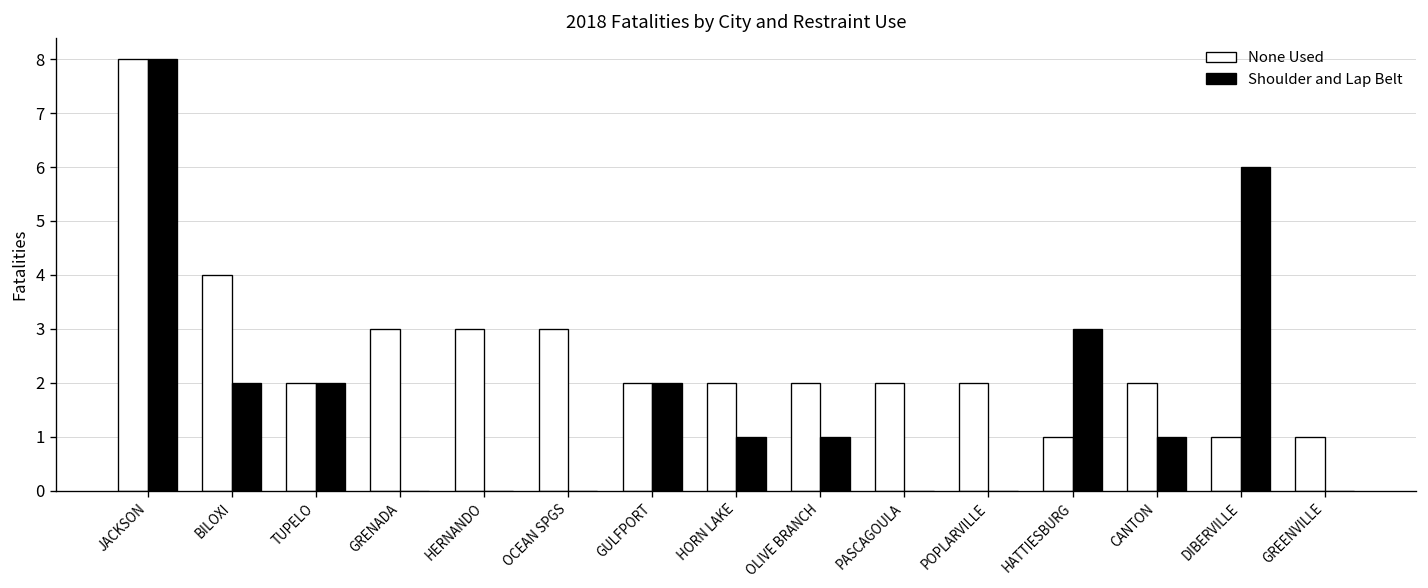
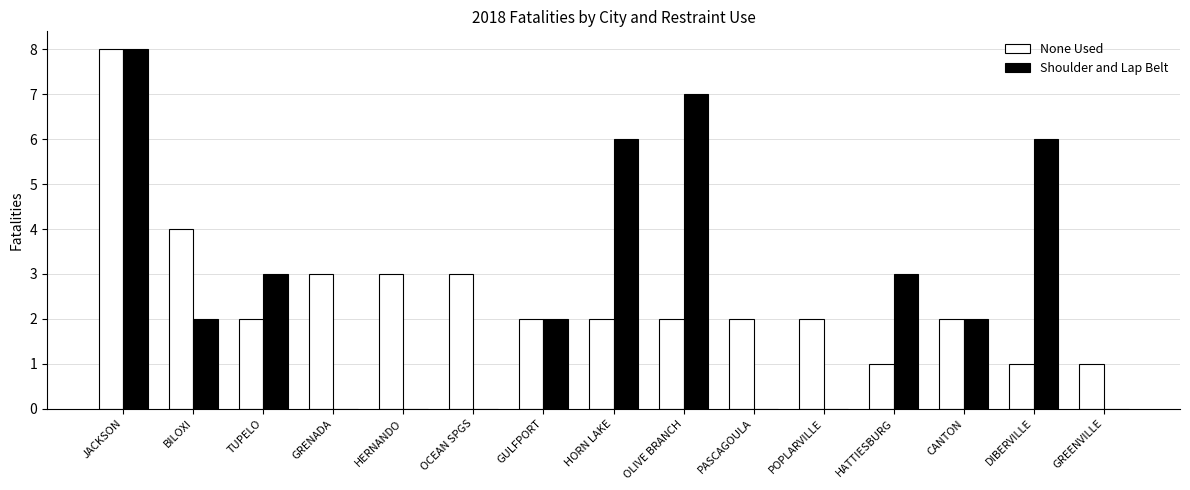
  {
    "None Used": {
      "JACKSON": 8,
      "BILOXI": 4,
      "TUPELO": 2,
      "GRENADA": 3,
      "HERNANDO": 3,
      "OCEAN SPGS": 3,
      "GULFPORT": 2,
      "HORN LAKE": 2,
      "OLIVE BRANCH": 2,
      "PASCAGOULA": 2,
      "POPLARVILLE": 2,
      "HATTIESBURG": 1,
      "CANTON": 2,
      "DIBERVILLE": 1,
      "GREENVILLE": 1
    },
    "Shoulder and Lap Belt": {
      "JACKSON": 8,
      "BILOXI": 2,
-     "TUPELO": 2,
+     "TUPELO": 3,
      "GRENADA": 0,
      "HERNANDO": 0,
      "OCEAN SPGS": 0,
      "GULFPORT": 2,
-     "HORN LAKE": 1,
-     "OLIVE BRANCH": 1,
+     "HORN LAKE": 6,
+     "OLIVE BRANCH": 7,
      "PASCAGOULA": 0,
      "POPLARVILLE": 0,
      "HATTIESBURG": 3,
-     "CANTON": 1,
+     "CANTON": 2,
      "DIBERVILLE": 6,
      "GREENVILLE": 0
    }
  }
